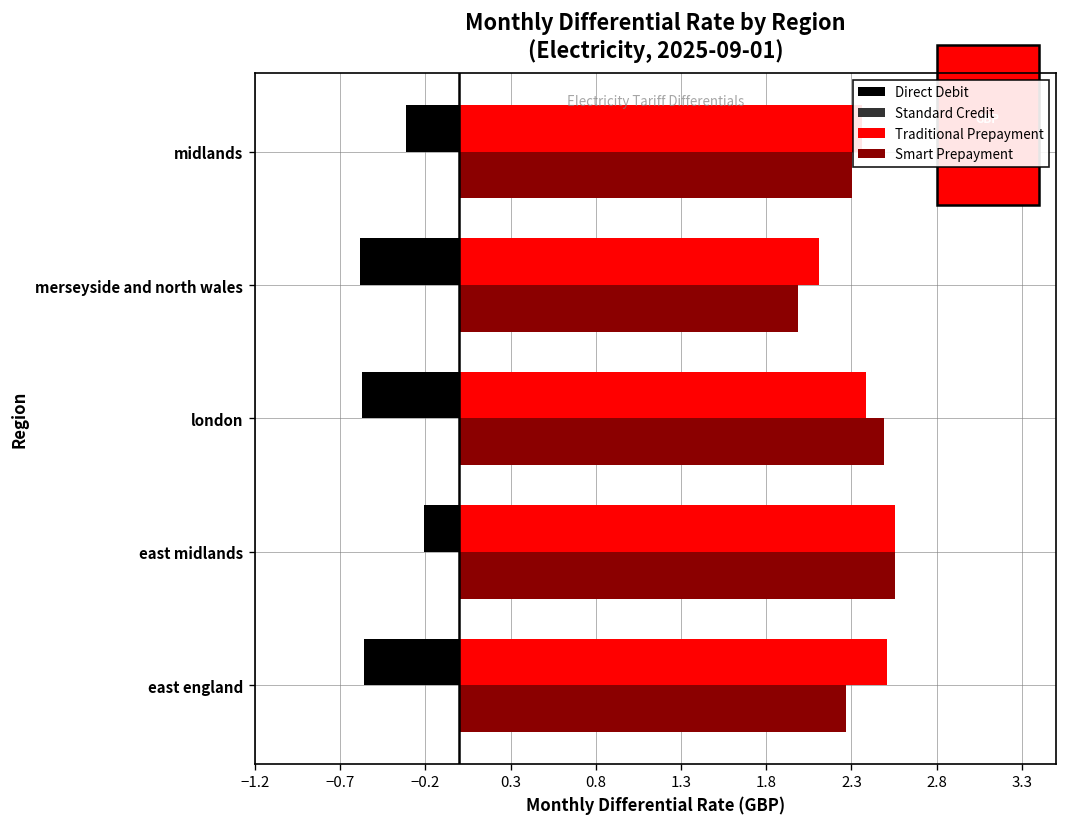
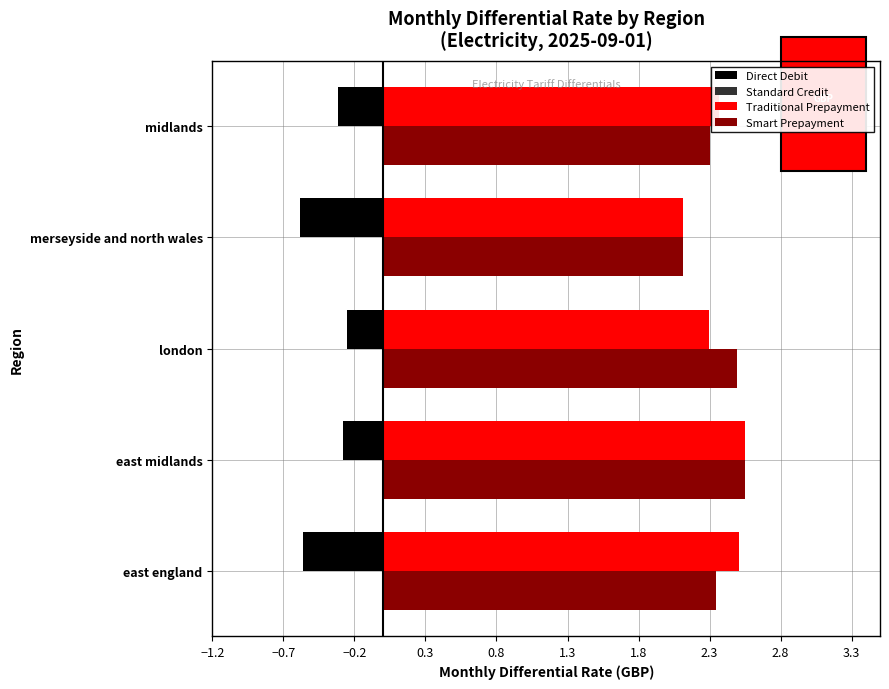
  {
    "Direct Debit": {
      "midlands": -0.31,
      "merseyside and north wales": -0.59,
-     "london": -0.57,
-     "east midlands": -0.21,
+     "london": -0.25,
+     "east midlands": -0.28,
      "east england": -0.56
    },
    "Standard Credit": {
      "midlands": 0.00,
      "merseyside and north wales": 0.00,
      "london": 0.00,
      "east midlands": 0.00,
      "east england": 0.00
    },
    "Traditional Prepayment": {
      "merseyside and north wales": 2.11,
-     "london": 2.39,
+     "london": 2.30,
      "east midlands": 2.55,
      "east england": 2.51
    },
    "Smart Prepayment": {
      "midlands": 2.30,
-     "merseyside and north wales": 1.99,
+     "merseyside and north wales": 2.11,
      "london": 2.49,
      "east midlands": 2.55,
-     "east england": 2.27
+     "east england": 2.34
    }
  }
